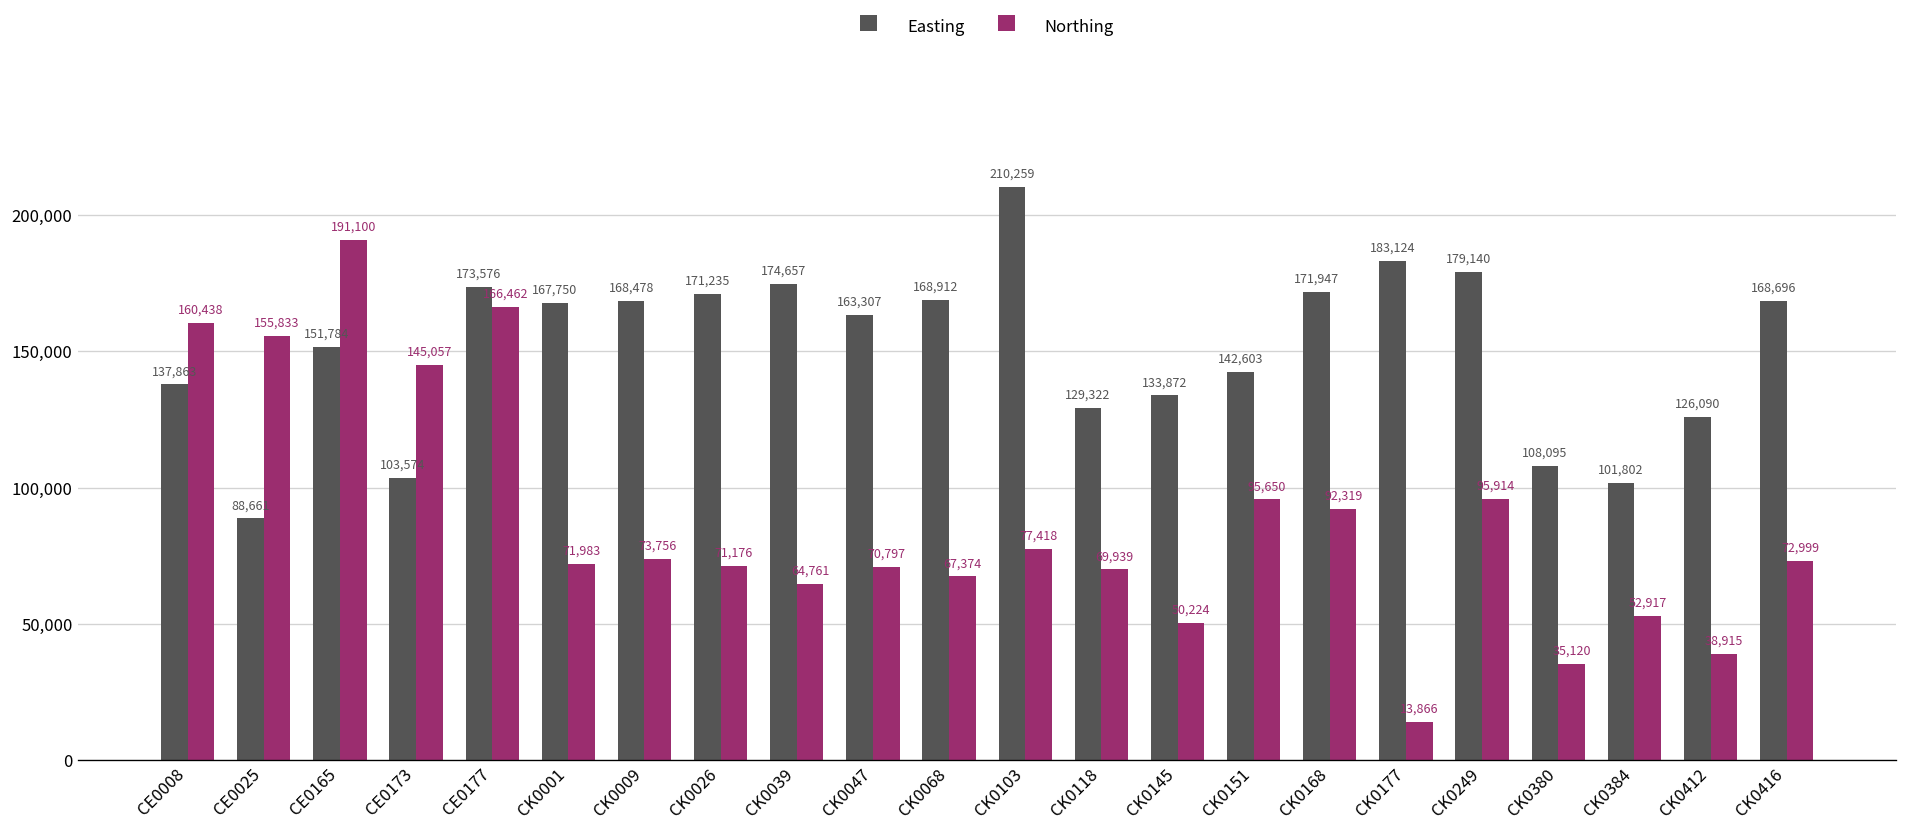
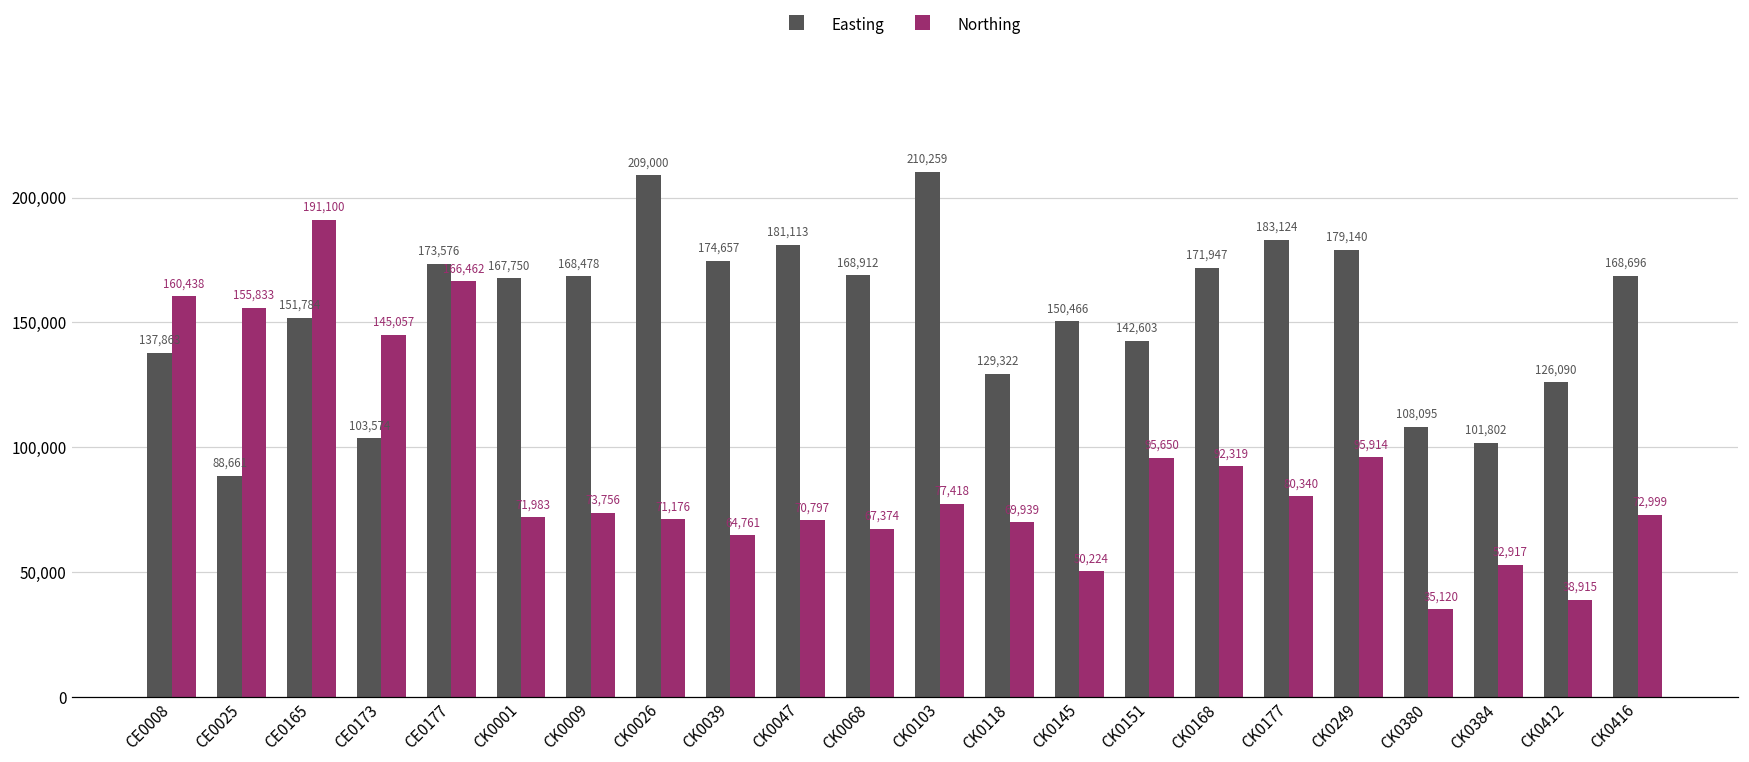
  {
    "Easting": {
      "CE0008": "137,863",
      "CE0025": "88,661",
      "CE0165": "151,784",
      "CE0173": "103,574",
      "CE0177": "173,576",
      "CK0001": "167,750",
      "CK0009": "168,478",
-     "CK0026": "171,235",
+     "CK0026": "209,000",
      "CK0039": "174,657",
-     "CK0047": "163,307",
+     "CK0047": "181,113",
      "CK0068": "168,912",
      "CK0103": "210,259",
      "CK0118": "129,322",
-     "CK0145": "133,872",
+     "CK0145": "150,466",
      "CK0151": "142,603",
      "CK0168": "171,947",
      "CK0177": "183,124",
      "CK0249": "179,140",
      "CK0380": "108,095",
      "CK0384": "101,802",
      "CK0412": "126,090",
      "CK0416": "168,696"
    },
    "Northing": {
      "CE0008": "160,438",
      "CE0025": "155,833",
      "CE0165": "191,100",
      "CE0173": "145,057",
      "CE0177": "166,462",
      "CK0001": "71,983",
      "CK0009": "73,756",
      "CK0026": "71,176",
      "CK0039": "64,761",
      "CK0047": "70,797",
      "CK0068": "67,374",
      "CK0103": "77,418",
      "CK0118": "69,939",
      "CK0145": "50,224",
      "CK0151": "95,650",
      "CK0168": "92,319",
-     "CK0177": "13,866",
+     "CK0177": "80,340",
      "CK0249": "95,914",
      "CK0380": "35,120",
      "CK0384": "52,917",
      "CK0412": "38,915",
      "CK0416": "72,999"
    }
  }
